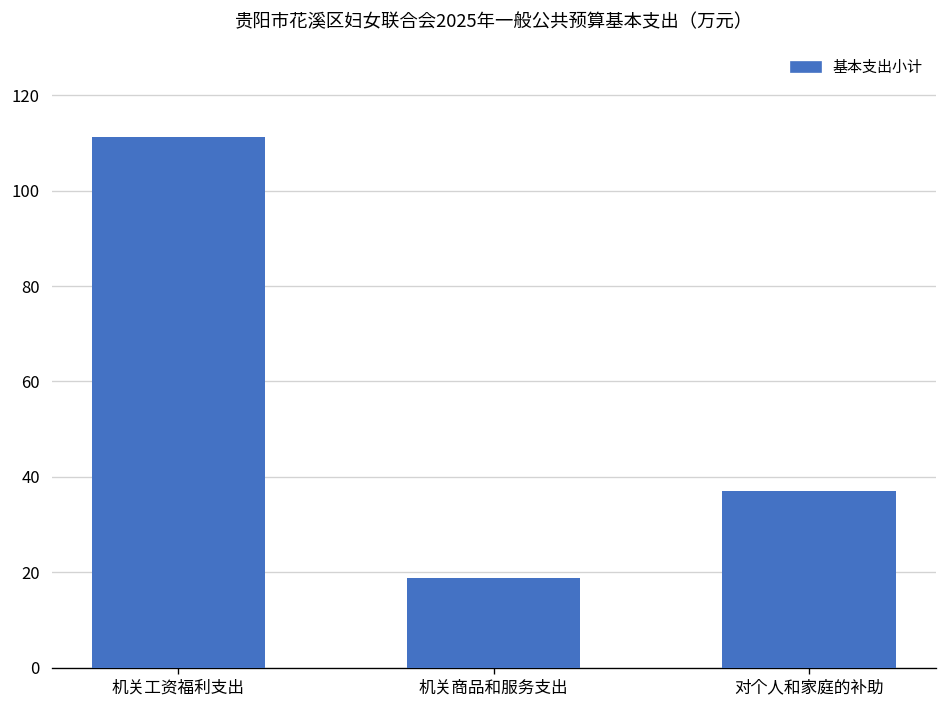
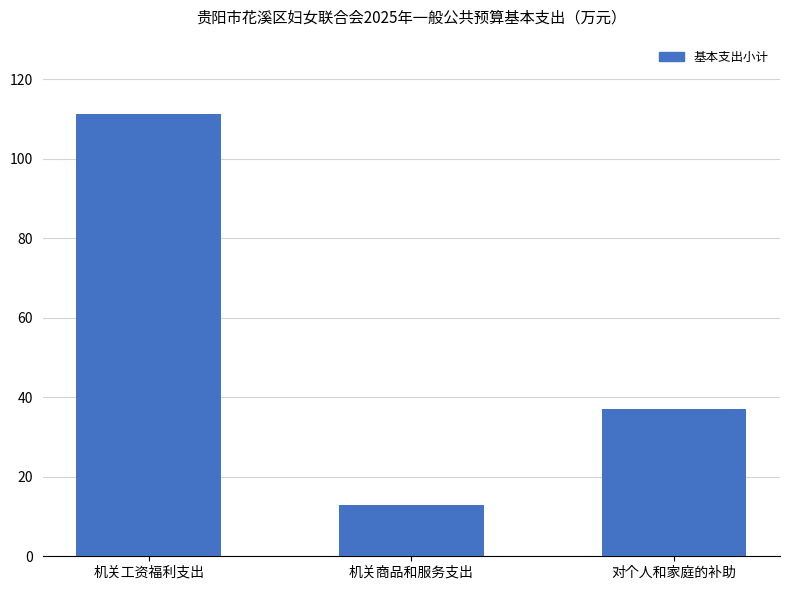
  {
    "机关工资福利支出": 111,
-   "机关商品和服务支出": 19,
+   "机关商品和服务支出": 13,
    "对个人和家庭的补助": 37
  }
